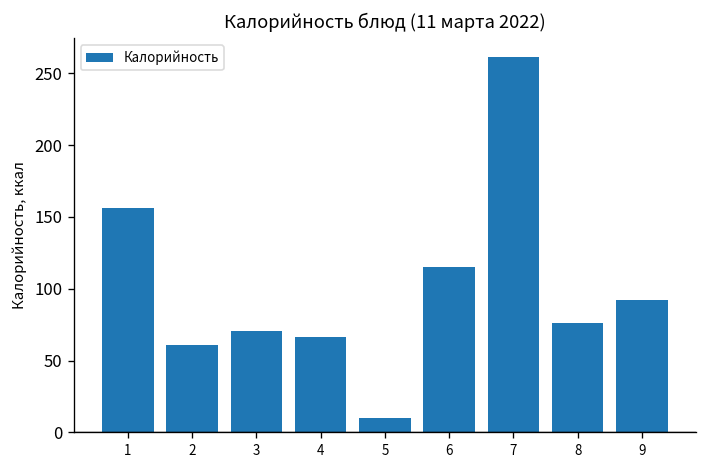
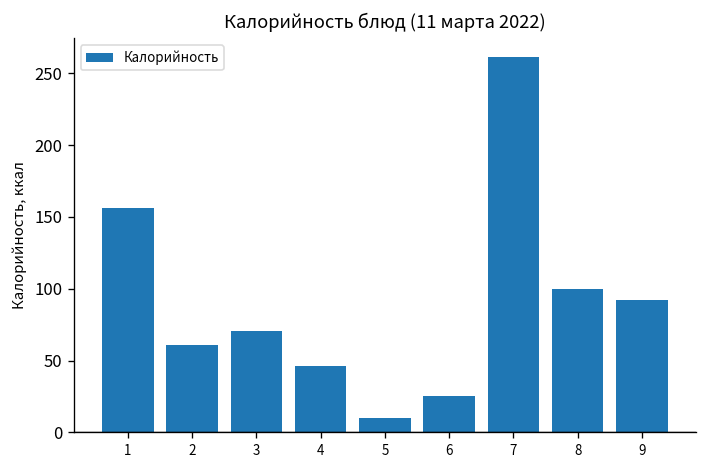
  {
    "1": 156,
    "2": 61,
    "3": 70,
-   "4": 66,
+   "4": 46,
    "5": 10,
-   "6": 115,
+   "6": 25,
    "7": 261,
-   "8": 76,
+   "8": 100,
    "9": 92
  }
